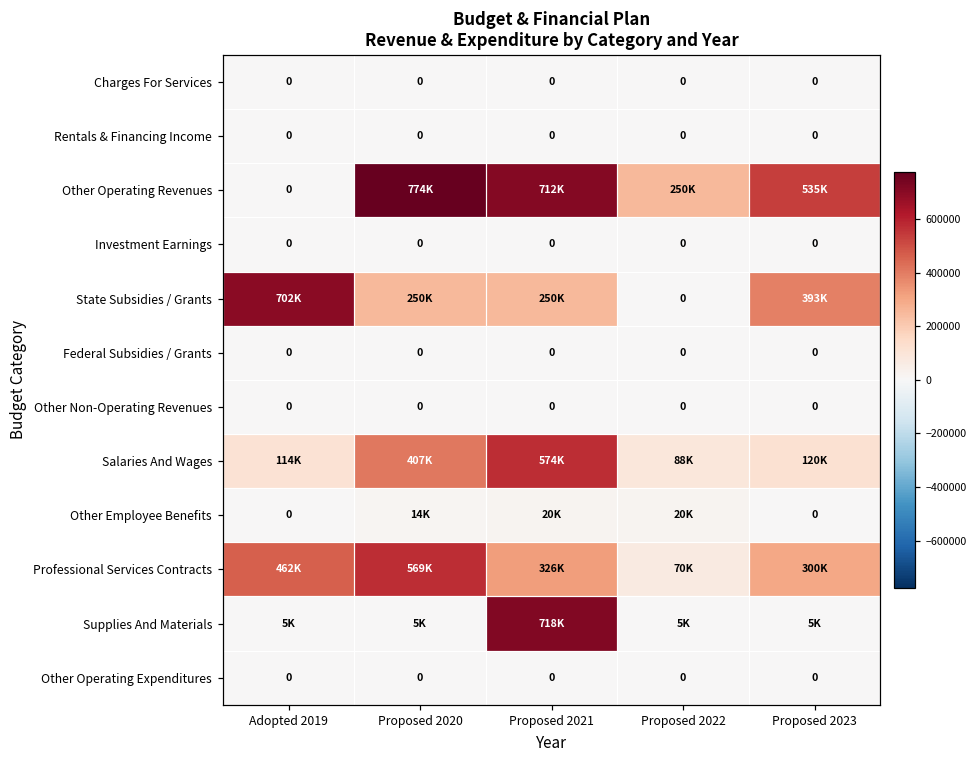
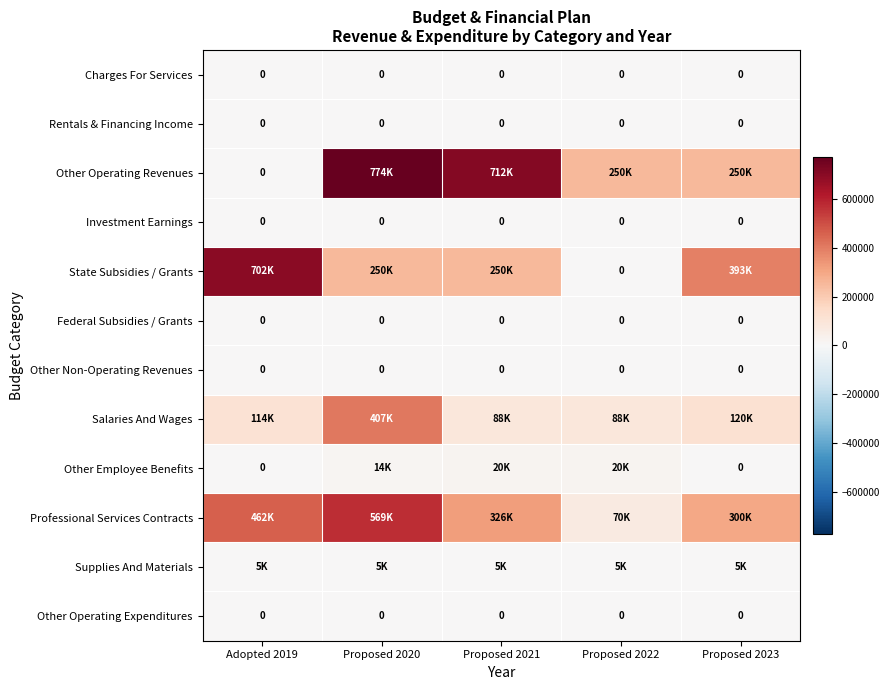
  {
    "Charges For Services": {
      "Adopted 2019": "0",
      "Proposed 2020": "0",
      "Proposed 2021": "0",
      "Proposed 2022": "0",
      "Proposed 2023": "0"
    },
    "Rentals & Financing Income": {
      "Adopted 2019": "0",
      "Proposed 2020": "0",
      "Proposed 2021": "0",
      "Proposed 2022": "0",
      "Proposed 2023": "0"
    },
    "Other Operating Revenues": {
      "Adopted 2019": "0",
      "Proposed 2020": "774K",
      "Proposed 2021": "712K",
      "Proposed 2022": "250K",
-     "Proposed 2023": "535K"
+     "Proposed 2023": "250K"
    },
    "Investment Earnings": {
      "Adopted 2019": "0",
      "Proposed 2020": "0",
      "Proposed 2021": "0",
      "Proposed 2022": "0",
      "Proposed 2023": "0"
    },
    "State Subsidies / Grants": {
      "Adopted 2019": "702K",
      "Proposed 2020": "250K",
      "Proposed 2021": "250K",
      "Proposed 2022": "0",
      "Proposed 2023": "393K"
    },
    "Federal Subsidies / Grants": {
      "Adopted 2019": "0",
      "Proposed 2020": "0",
      "Proposed 2021": "0",
      "Proposed 2022": "0",
      "Proposed 2023": "0"
    },
    "Other Non-Operating Revenues": {
      "Adopted 2019": "0",
      "Proposed 2020": "0",
      "Proposed 2021": "0",
      "Proposed 2022": "0",
      "Proposed 2023": "0"
    },
    "Salaries And Wages": {
      "Adopted 2019": "114K",
      "Proposed 2020": "407K",
-     "Proposed 2021": "574K",
+     "Proposed 2021": "88K",
      "Proposed 2022": "88K",
      "Proposed 2023": "120K"
    },
    "Other Employee Benefits": {
      "Adopted 2019": "0",
      "Proposed 2020": "14K",
      "Proposed 2021": "20K",
      "Proposed 2022": "20K",
      "Proposed 2023": "0"
    },
    "Professional Services Contracts": {
      "Adopted 2019": "462K",
      "Proposed 2020": "569K",
      "Proposed 2021": "326K",
      "Proposed 2022": "70K",
      "Proposed 2023": "300K"
    },
    "Supplies And Materials": {
      "Adopted 2019": "5K",
      "Proposed 2020": "5K",
-     "Proposed 2021": "718K",
+     "Proposed 2021": "5K",
      "Proposed 2022": "5K",
      "Proposed 2023": "5K"
    },
    "Other Operating Expenditures": {
      "Adopted 2019": "0",
      "Proposed 2020": "0",
      "Proposed 2021": "0",
      "Proposed 2022": "0",
      "Proposed 2023": "0"
    }
  }
